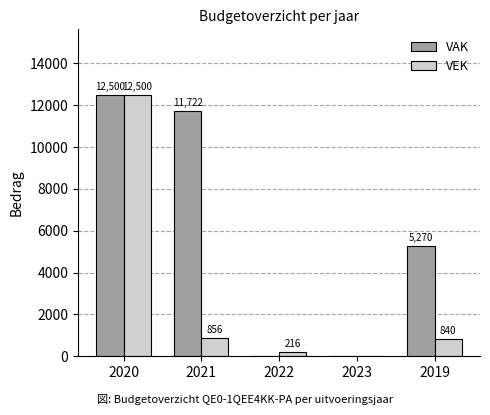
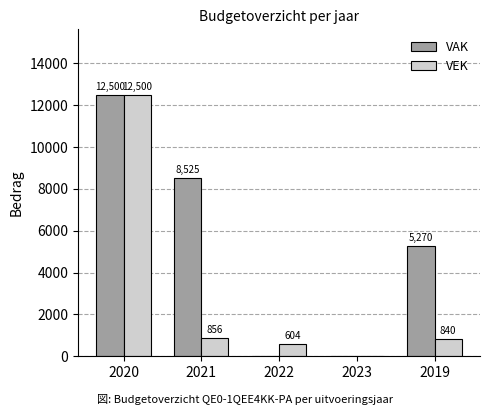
  {
    "VAK": {
      "2020": "12,500",
-     "2021": "11,722",
+     "2021": "8,525",
      "2019": "5,270"
    },
    "VEK": {
      "2020": "12,500",
      "2021": "856",
-     "2022": "216",
+     "2022": "604",
      "2019": "840"
    }
  }
